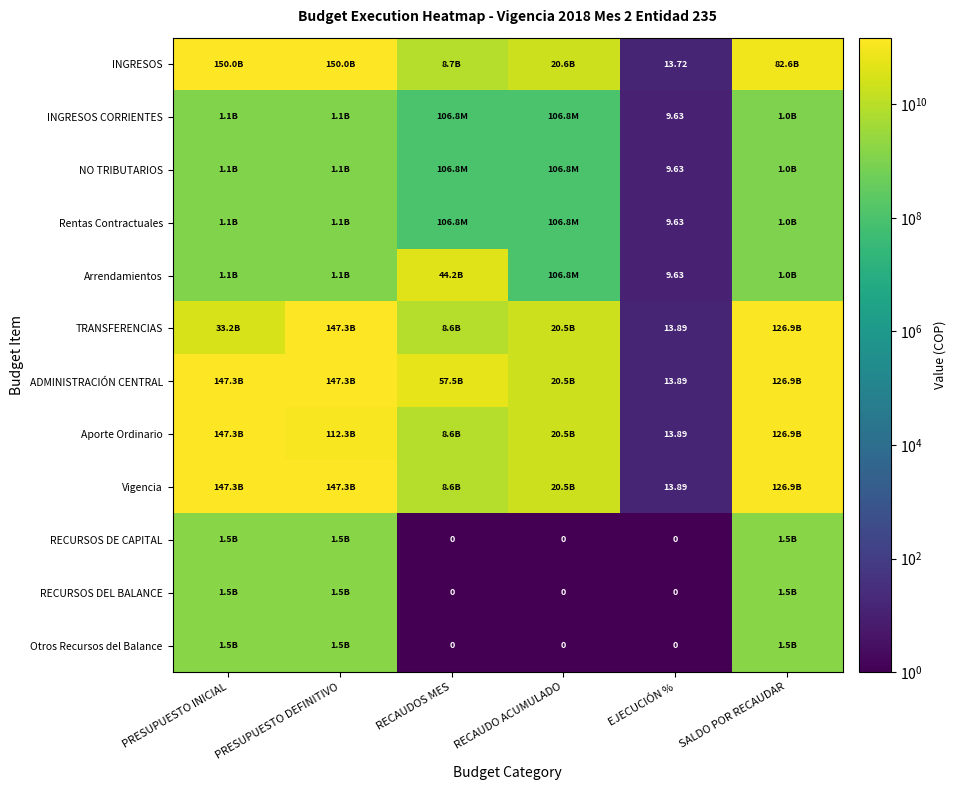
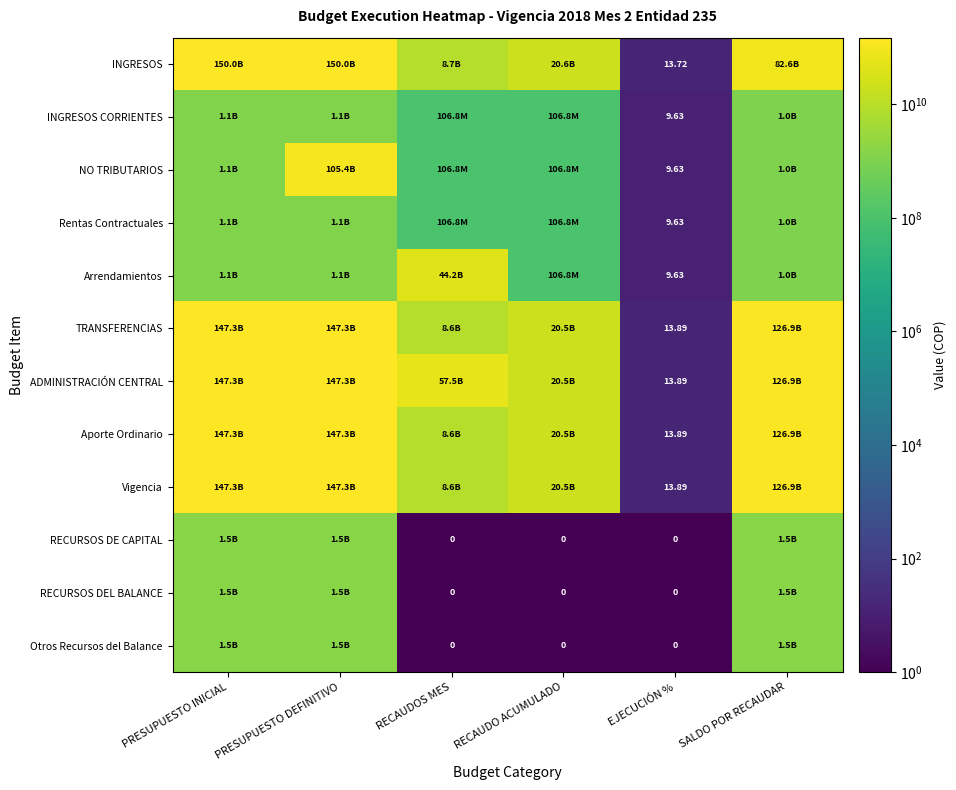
  {
    "INGRESOS": {
      "PRESUPUESTO INICIAL": "150.0B",
      "PRESUPUESTO DEFINITIVO": "150.0B",
      "RECAUDOS MES": "8.7B",
      "RECAUDO ACUMULADO": "20.6B",
      "EJECUCIÓN %": "13.72",
      "SALDO POR RECAUDAR": "82.6B"
    },
    "INGRESOS CORRIENTES": {
      "PRESUPUESTO INICIAL": "1.1B",
      "PRESUPUESTO DEFINITIVO": "1.1B",
      "RECAUDOS MES": "106.8M",
      "RECAUDO ACUMULADO": "106.8M",
      "EJECUCIÓN %": "9.63",
      "SALDO POR RECAUDAR": "1.0B"
    },
    "NO TRIBUTARIOS": {
      "PRESUPUESTO INICIAL": "1.1B",
-     "PRESUPUESTO DEFINITIVO": "1.1B",
+     "PRESUPUESTO DEFINITIVO": "105.4B",
      "RECAUDOS MES": "106.8M",
      "RECAUDO ACUMULADO": "106.8M",
      "EJECUCIÓN %": "9.63",
      "SALDO POR RECAUDAR": "1.0B"
    },
    "Rentas Contractuales": {
      "PRESUPUESTO INICIAL": "1.1B",
      "PRESUPUESTO DEFINITIVO": "1.1B",
      "RECAUDOS MES": "106.8M",
      "RECAUDO ACUMULADO": "106.8M",
      "EJECUCIÓN %": "9.63",
      "SALDO POR RECAUDAR": "1.0B"
    },
    "Arrendamientos": {
      "PRESUPUESTO INICIAL": "1.1B",
      "PRESUPUESTO DEFINITIVO": "1.1B",
      "RECAUDOS MES": "44.2B",
      "RECAUDO ACUMULADO": "106.8M",
      "EJECUCIÓN %": "9.63",
      "SALDO POR RECAUDAR": "1.0B"
    },
    "TRANSFERENCIAS": {
-     "PRESUPUESTO INICIAL": "33.2B",
+     "PRESUPUESTO INICIAL": "147.3B",
      "PRESUPUESTO DEFINITIVO": "147.3B",
      "RECAUDOS MES": "8.6B",
      "RECAUDO ACUMULADO": "20.5B",
      "EJECUCIÓN %": "13.89",
      "SALDO POR RECAUDAR": "126.9B"
    },
    "ADMINISTRACIÓN CENTRAL": {
      "PRESUPUESTO INICIAL": "147.3B",
      "PRESUPUESTO DEFINITIVO": "147.3B",
      "RECAUDOS MES": "57.5B",
      "RECAUDO ACUMULADO": "20.5B",
      "EJECUCIÓN %": "13.89",
      "SALDO POR RECAUDAR": "126.9B"
    },
    "Aporte Ordinario": {
      "PRESUPUESTO INICIAL": "147.3B",
-     "PRESUPUESTO DEFINITIVO": "112.3B",
+     "PRESUPUESTO DEFINITIVO": "147.3B",
      "RECAUDOS MES": "8.6B",
      "RECAUDO ACUMULADO": "20.5B",
      "EJECUCIÓN %": "13.89",
      "SALDO POR RECAUDAR": "126.9B"
    },
    "Vigencia": {
      "PRESUPUESTO INICIAL": "147.3B",
      "PRESUPUESTO DEFINITIVO": "147.3B",
      "RECAUDOS MES": "8.6B",
      "RECAUDO ACUMULADO": "20.5B",
      "EJECUCIÓN %": "13.89",
      "SALDO POR RECAUDAR": "126.9B"
    },
    "RECURSOS DE CAPITAL": {
      "PRESUPUESTO INICIAL": "1.5B",
      "PRESUPUESTO DEFINITIVO": "1.5B",
      "RECAUDOS MES": "0",
      "RECAUDO ACUMULADO": "0",
      "EJECUCIÓN %": "0",
      "SALDO POR RECAUDAR": "1.5B"
    },
    "RECURSOS DEL BALANCE": {
      "PRESUPUESTO INICIAL": "1.5B",
      "PRESUPUESTO DEFINITIVO": "1.5B",
      "RECAUDOS MES": "0",
      "RECAUDO ACUMULADO": "0",
      "EJECUCIÓN %": "0",
      "SALDO POR RECAUDAR": "1.5B"
    },
    "Otros Recursos del Balance": {
      "PRESUPUESTO INICIAL": "1.5B",
      "PRESUPUESTO DEFINITIVO": "1.5B",
      "RECAUDOS MES": "0",
      "RECAUDO ACUMULADO": "0",
      "EJECUCIÓN %": "0",
      "SALDO POR RECAUDAR": "1.5B"
    }
  }
